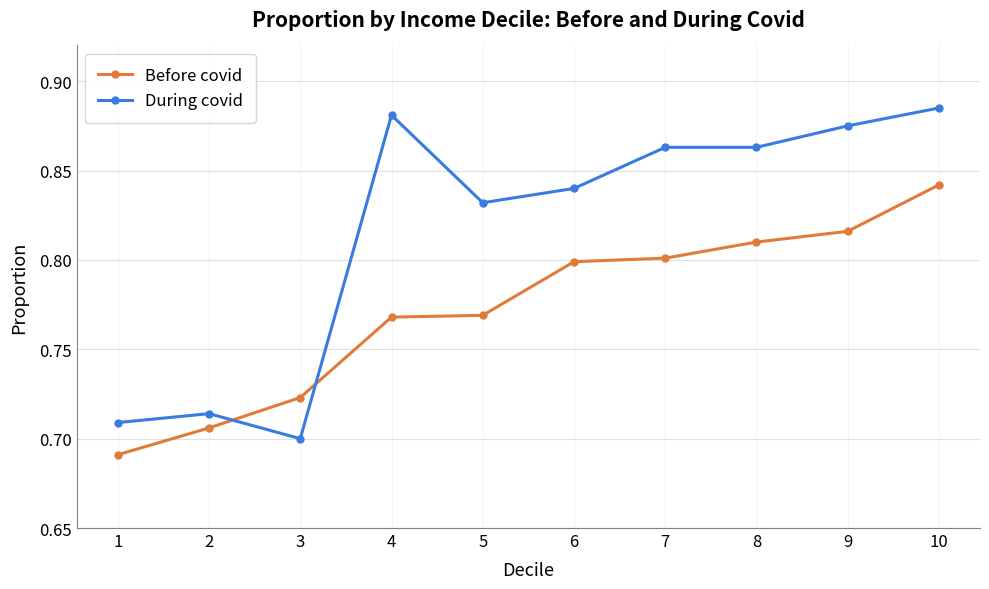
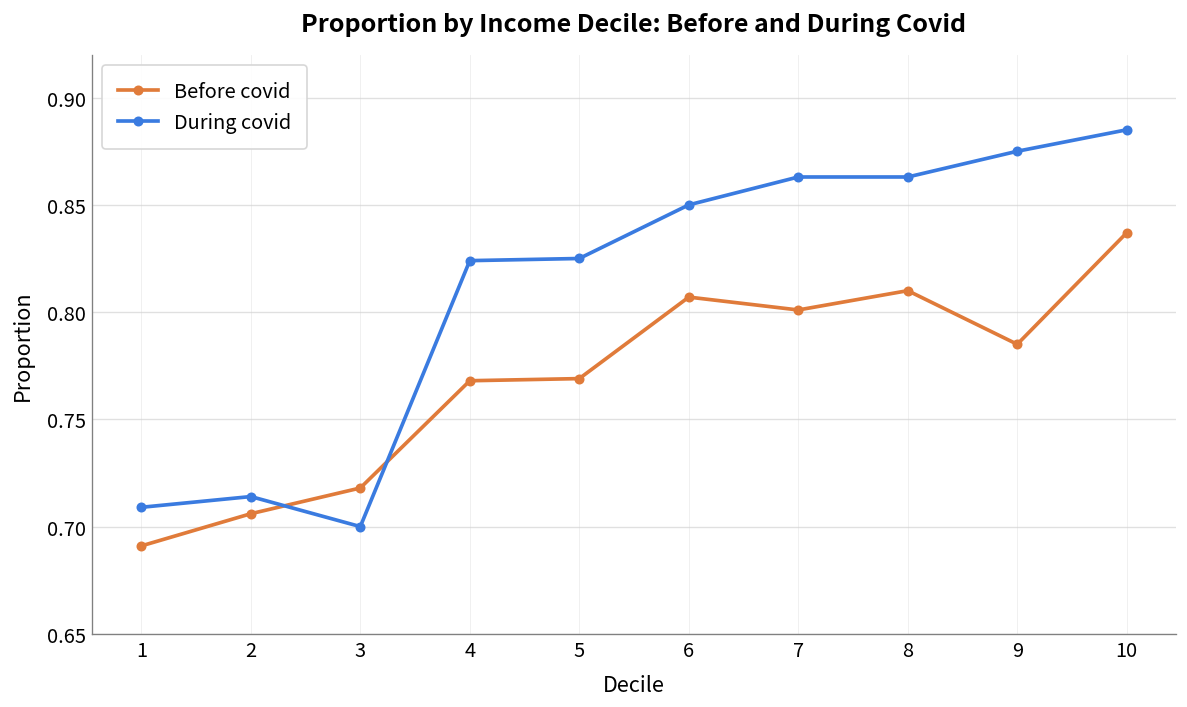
  {
    "Before covid": {
      "1": 0.691,
      "2": 0.706,
-     "3": 0.723,
+     "3": 0.718,
      "4": 0.768,
      "5": 0.769,
-     "6": 0.799,
+     "6": 0.807,
      "7": 0.801,
      "8": 0.810,
-     "9": 0.816,
-     "10": 0.842
+     "9": 0.785,
+     "10": 0.837
    },
    "During covid": {
      "1": 0.709,
      "2": 0.714,
      "3": 0.700,
-     "4": 0.881,
-     "5": 0.832,
-     "6": 0.84,
+     "4": 0.824,
+     "5": 0.825,
+     "6": 0.85,
      "7": 0.863,
      "8": 0.863,
      "9": 0.875,
      "10": 0.885
    }
  }
